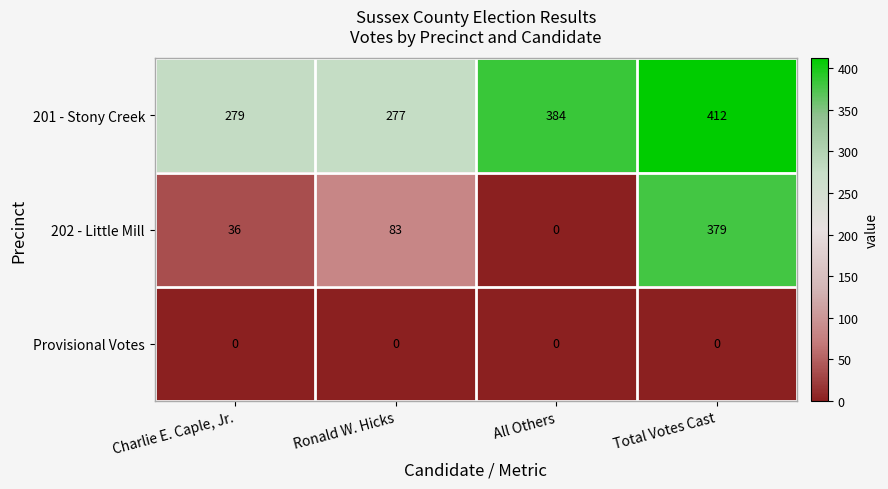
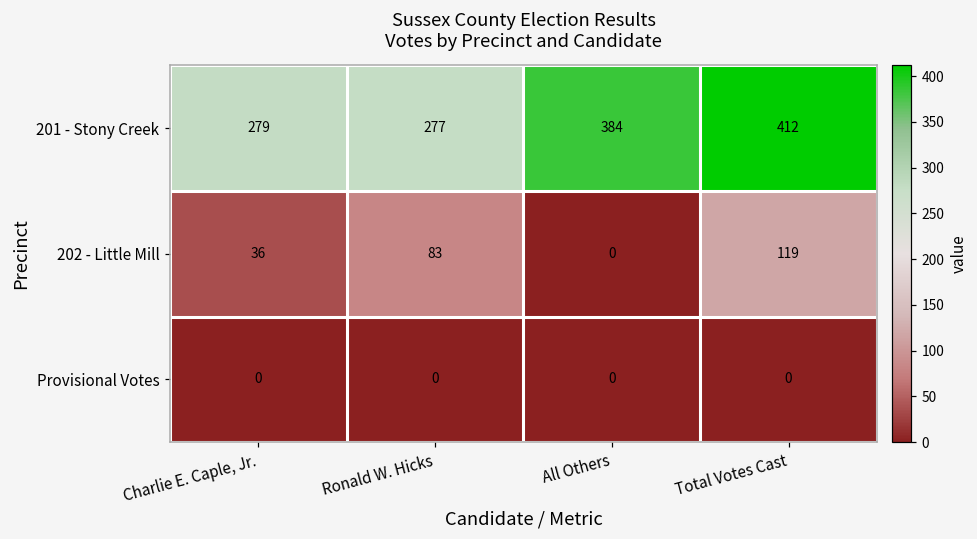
  {
    "201 - Stony Creek": {
      "Charlie E. Caple, Jr.": 279,
      "Ronald W. Hicks": 277,
      "All Others": 384,
      "Total Votes Cast": 412
    },
    "202 - Little Mill": {
      "Charlie E. Caple, Jr.": 36,
      "Ronald W. Hicks": 83,
      "All Others": 0,
-     "Total Votes Cast": 379
+     "Total Votes Cast": 119
    },
    "Provisional Votes": {
      "Charlie E. Caple, Jr.": 0,
      "Ronald W. Hicks": 0,
      "All Others": 0,
      "Total Votes Cast": 0
    }
  }
